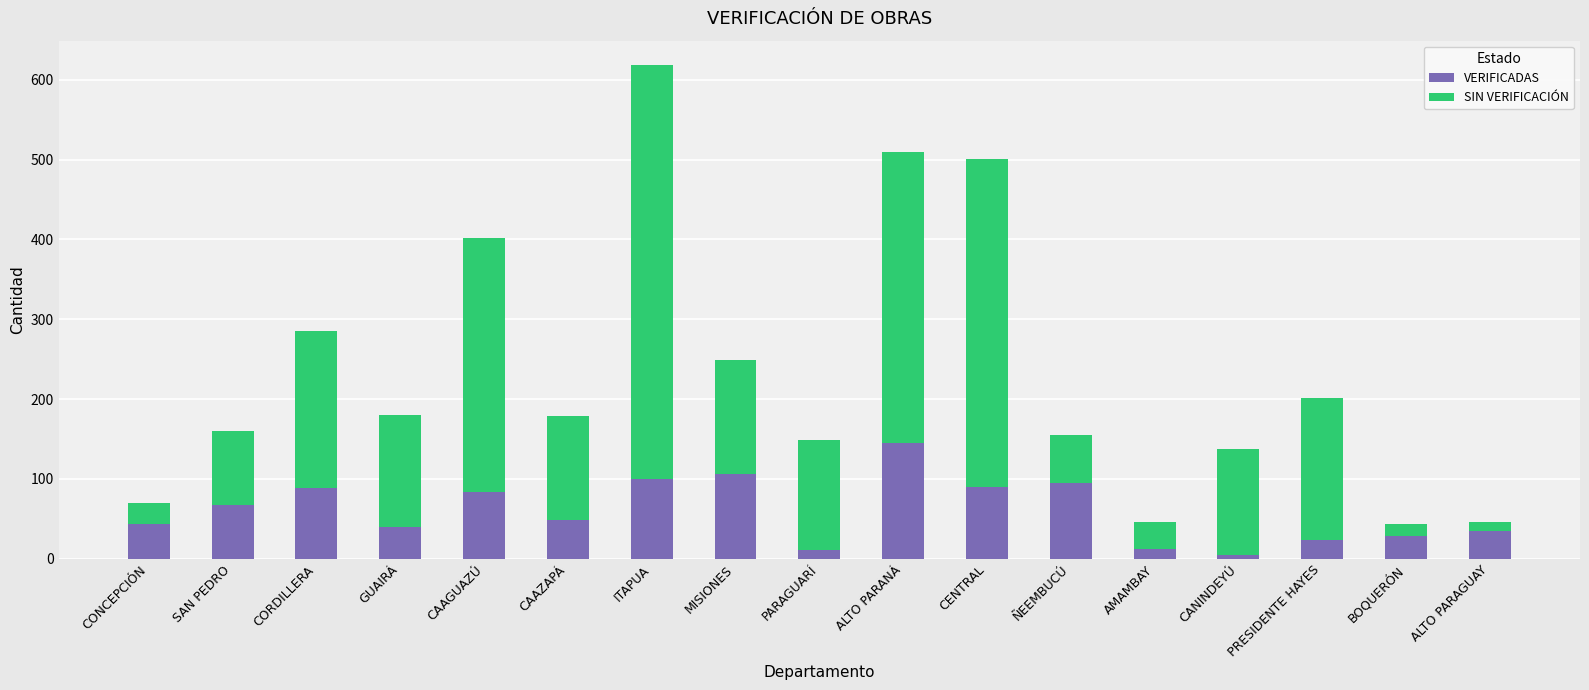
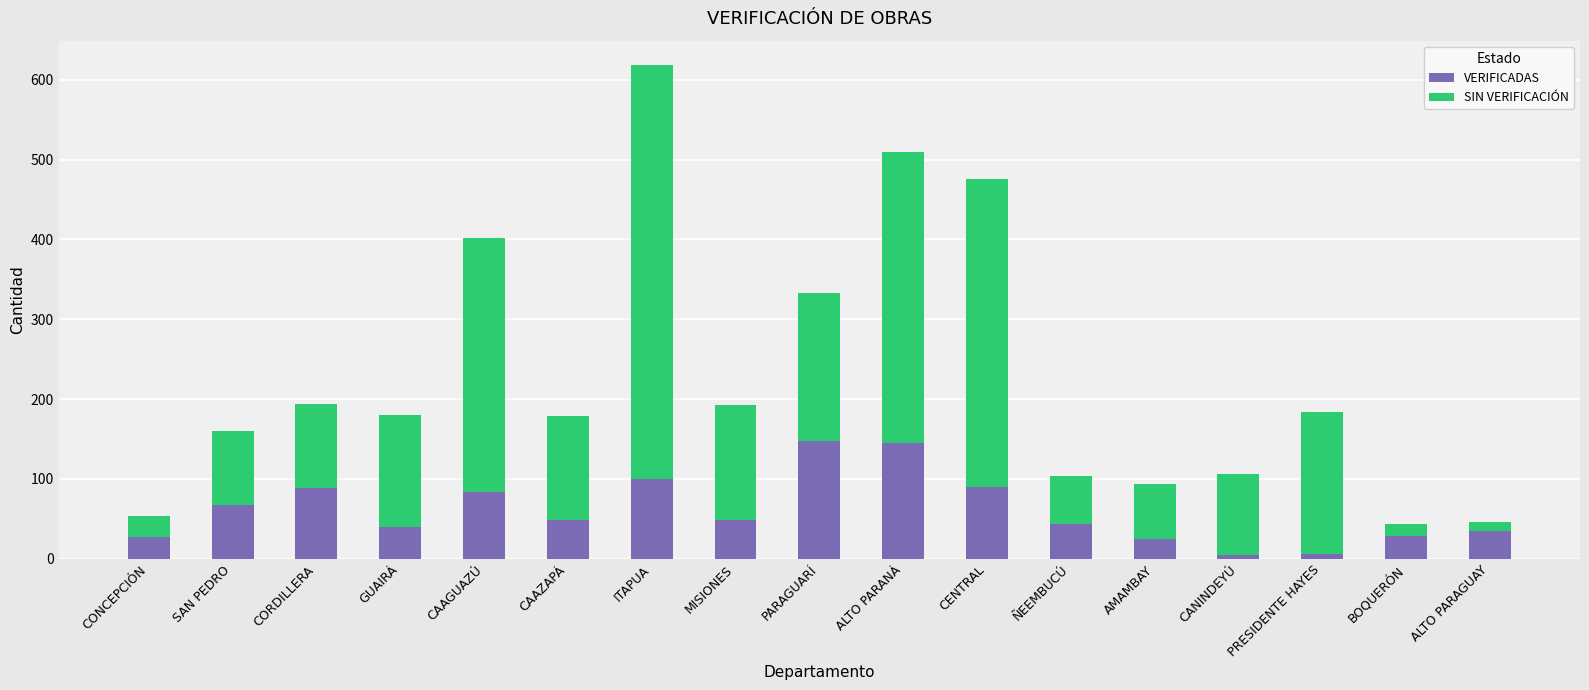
  {
    "VERIFICADAS": {
-     "CONCEPCIÓN": 40,
+     "CONCEPCIÓN": 30,
      "SAN PEDRO": 70,
      "CORDILLERA": 90,
      "GUAIRÁ": 40,
      "CAAGUAZÚ": 80,
      "CAAZAPÁ": 50,
      "ITAPUA": 100,
-     "MISIONES": 110,
-     "PARAGUARÍ": 10,
+     "MISIONES": 50,
+     "PARAGUARÍ": 150,
      "ALTO PARANÁ": 150,
      "CENTRAL": 90,
-     "ÑEEMBUCÚ": 100,
-     "AMAMBAY": 10,
+     "ÑEEMBUCÚ": 40,
+     "AMAMBAY": 30,
      "CANINDEYÚ": 10,
-     "PRESIDENTE HAYES": 20,
+     "PRESIDENTE HAYES": 10,
      "BOQUERÓN": 30,
      "ALTO PARAGUAY": 40
    },
    "SIN VERIFICACIÓN": {
      "CONCEPCIÓN": 30,
      "SAN PEDRO": 90,
-     "CORDILLERA": 200,
+     "CORDILLERA": 110,
      "GUAIRÁ": 140,
      "CAAGUAZÚ": 320,
      "CAAZAPÁ": 130,
      "ITAPUA": 520,
      "MISIONES": 140,
-     "PARAGUARÍ": 140,
+     "PARAGUARÍ": 190,
      "ALTO PARANÁ": 360,
-     "CENTRAL": 410,
+     "CENTRAL": 390,
      "ÑEEMBUCÚ": 60,
-     "AMAMBAY": 30,
-     "CANINDEYÚ": 130,
+     "AMAMBAY": 70,
+     "CANINDEYÚ": 100,
      "PRESIDENTE HAYES": 180,
      "BOQUERÓN": 20,
      "ALTO PARAGUAY": 10
    }
  }
